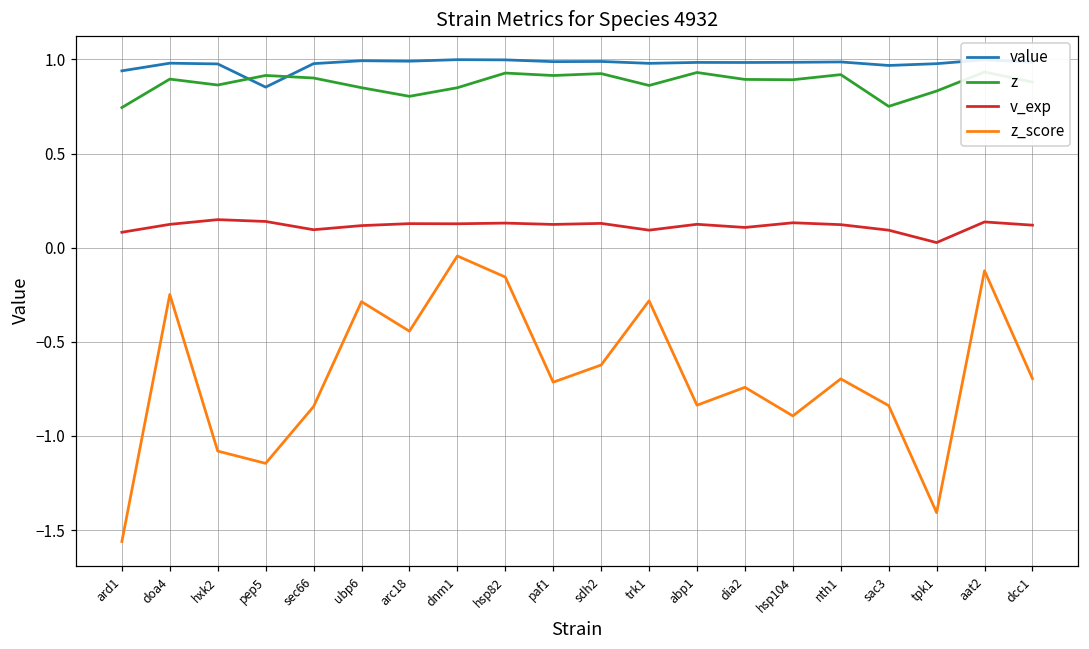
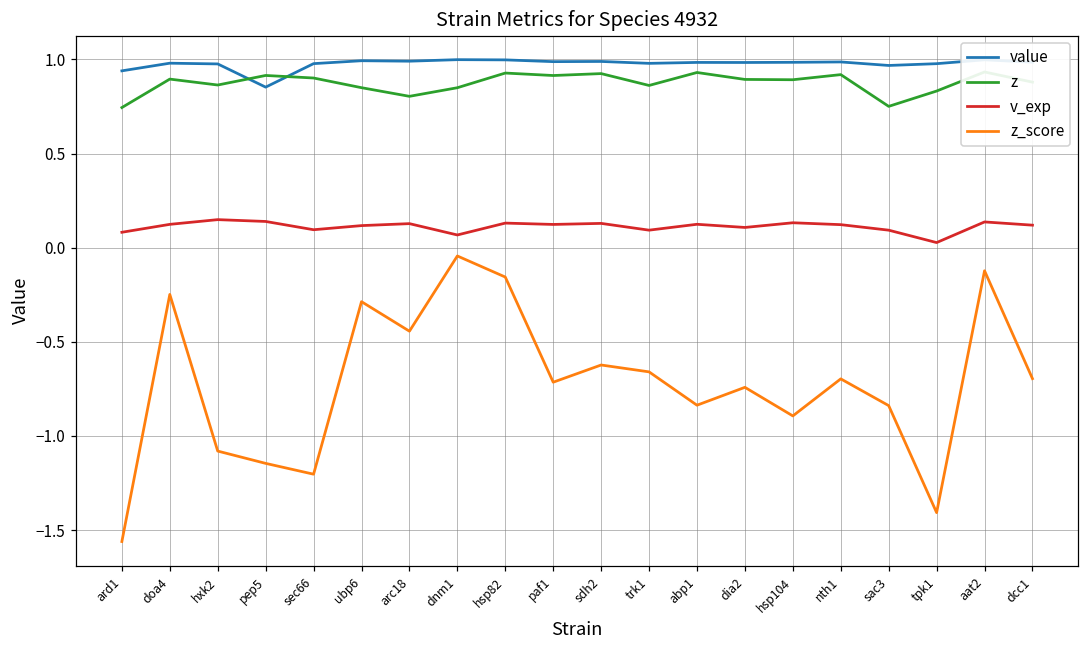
  {
    "value": {
      "ard1": 0.94,
      "doa4": 0.98,
      "hxk2": 0.98,
      "pep5": 0.85,
      "sec66": 0.98,
      "ubp6": 0.99,
      "arc18": 0.99,
      "dnm1": 1.00,
      "hsp82": 1.00,
      "paf1": 0.99,
      "sdh2": 0.99,
      "trk1": 0.98,
      "abp1": 0.98,
      "dia2": 0.98,
      "hsp104": 0.98,
      "nth1": 0.99,
      "sac3": 0.97,
      "tpk1": 0.98
    },
    "z": {
      "ard1": 0.74,
      "doa4": 0.90,
      "hxk2": 0.86,
      "pep5": 0.91,
      "sec66": 0.90,
      "ubp6": 0.85,
      "arc18": 0.80,
      "dnm1": 0.85,
      "hsp82": 0.93,
      "paf1": 0.91,
      "sdh2": 0.92,
      "trk1": 0.86,
      "abp1": 0.93,
      "dia2": 0.89,
      "hsp104": 0.89,
      "nth1": 0.92,
      "sac3": 0.75,
      "tpk1": 0.83
    },
    "v_exp": {
      "ard1": 0.08,
      "doa4": 0.12,
      "hxk2": 0.15,
      "pep5": 0.14,
      "sec66": 0.10,
      "ubp6": 0.12,
      "arc18": 0.13,
-     "dnm1": 0.13,
+     "dnm1": 0.07,
      "hsp82": 0.13,
      "paf1": 0.12,
      "sdh2": 0.13,
      "trk1": 0.09,
      "abp1": 0.12,
      "dia2": 0.11,
      "hsp104": 0.13,
      "nth1": 0.12,
      "sac3": 0.09,
      "tpk1": 0.03,
      "aat2": 0.14,
      "dcc1": 0.12
    },
    "z_score": {
      "ard1": -1.56,
      "doa4": -0.25,
      "hxk2": -1.08,
      "pep5": -1.15,
-     "sec66": -0.84,
+     "sec66": -1.20,
      "ubp6": -0.29,
      "arc18": -0.44,
      "dnm1": -0.04,
      "hsp82": -0.16,
      "paf1": -0.71,
      "sdh2": -0.62,
-     "trk1": -0.28,
+     "trk1": -0.66,
      "abp1": -0.84,
      "dia2": -0.74,
      "hsp104": -0.89,
      "nth1": -0.70,
      "sac3": -0.84,
      "tpk1": -1.41,
      "aat2": -0.12,
      "dcc1": -0.70
    }
  }
